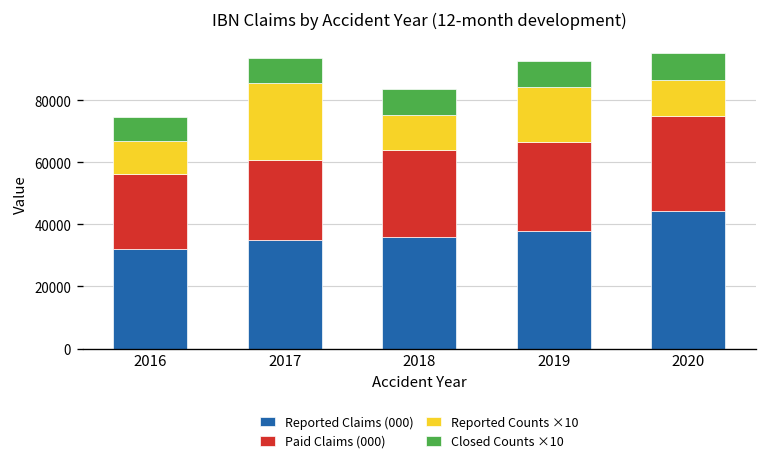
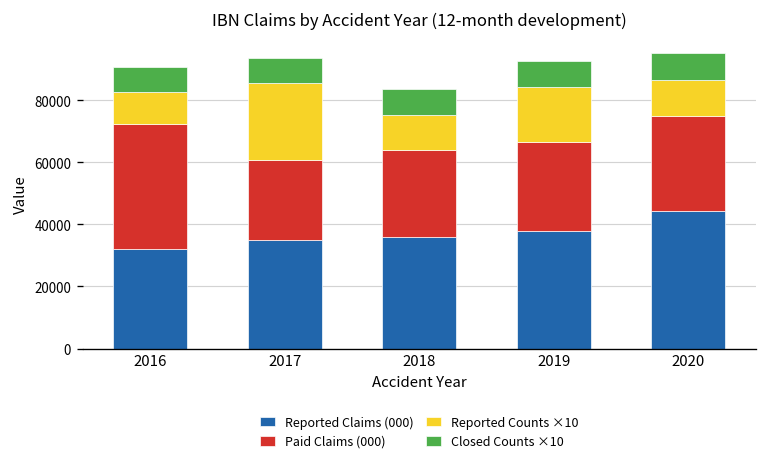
  {
    "Reported Claims (000)": {
      "2016": 32000,
      "2017": 35000,
      "2018": 36000,
      "2019": 38000,
      "2020": 44000
    },
    "Paid Claims (000)": {
-     "2016": 24000,
+     "2016": 40000,
      "2017": 26000,
      "2018": 28000,
      "2019": 29000,
      "2020": 31000
    },
    "Reported Counts ×10": {
      "2016": 10000,
      "2017": 25000,
      "2018": 11000,
      "2019": 18000,
      "2020": 11000
    },
    "Closed Counts ×10": {
      "2016": 8000,
      "2017": 8000,
      "2018": 8000,
      "2019": 8000,
      "2020": 9000
    }
  }
